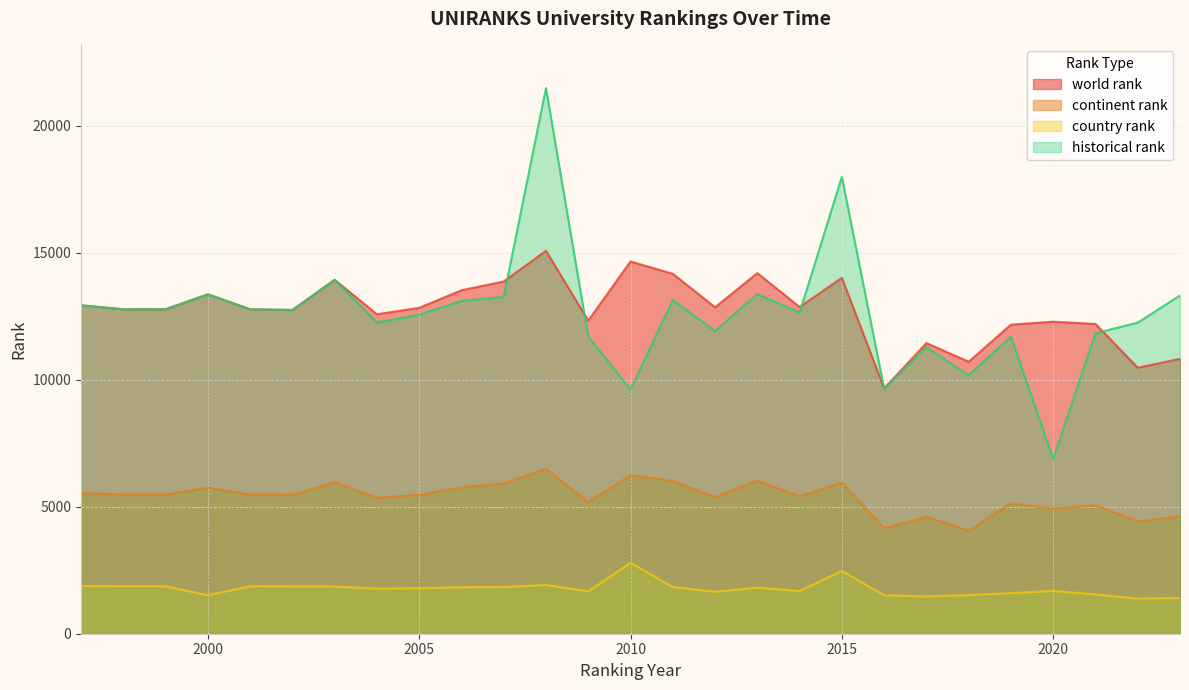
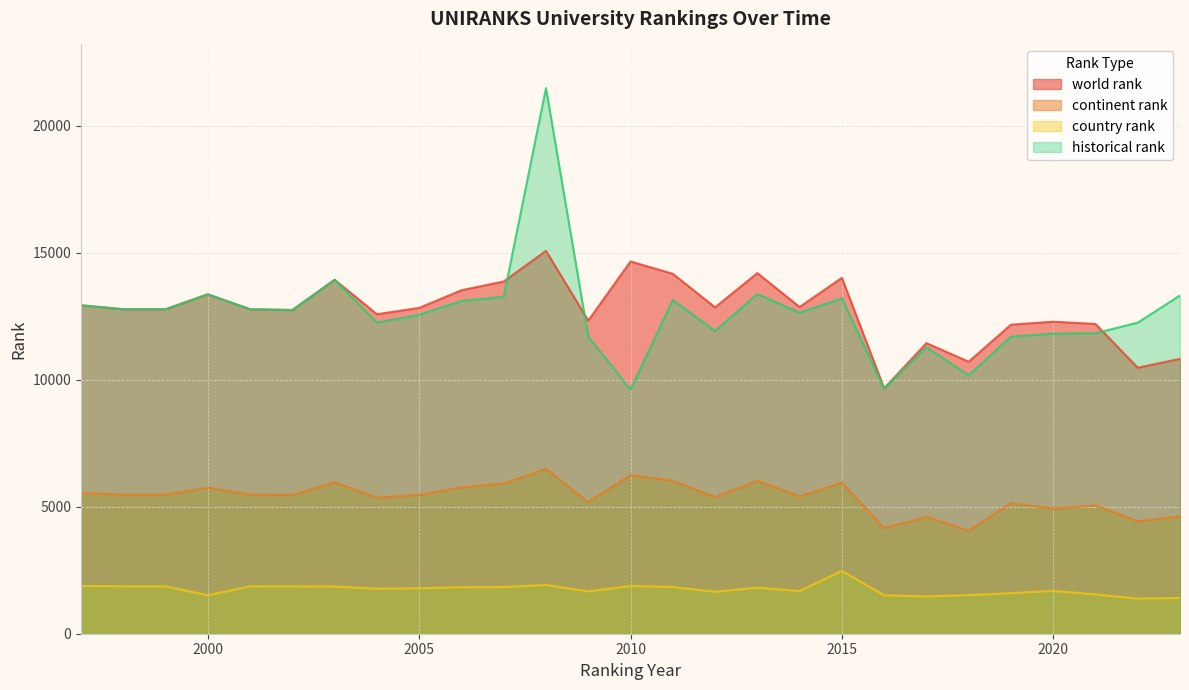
  {
    "country rank": {
      "2000": 1500,
      "2005": 1800,
-     "2010": 2800,
+     "2010": 1900,
      "2015": 2500,
      "2020": 1700
    },
    "historical rank": {
      "2005": 12600,
      "2010": 9600,
-     "2015": 18000,
-     "2020": 6900
+     "2015": 13200,
+     "2020": 11800
    }
  }
